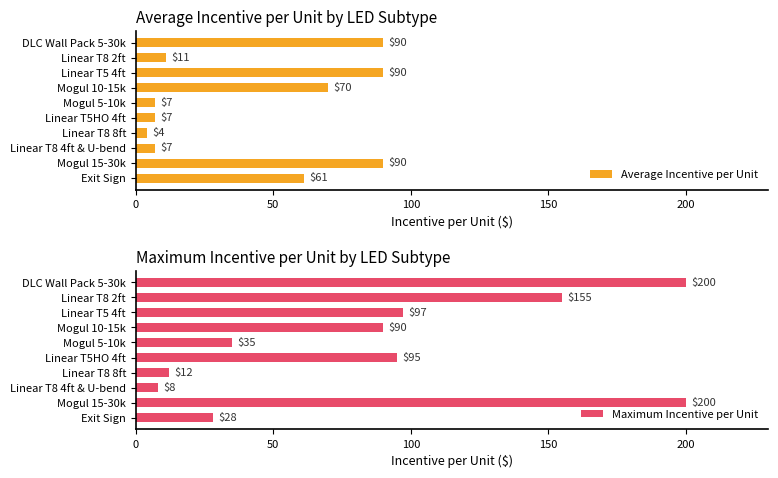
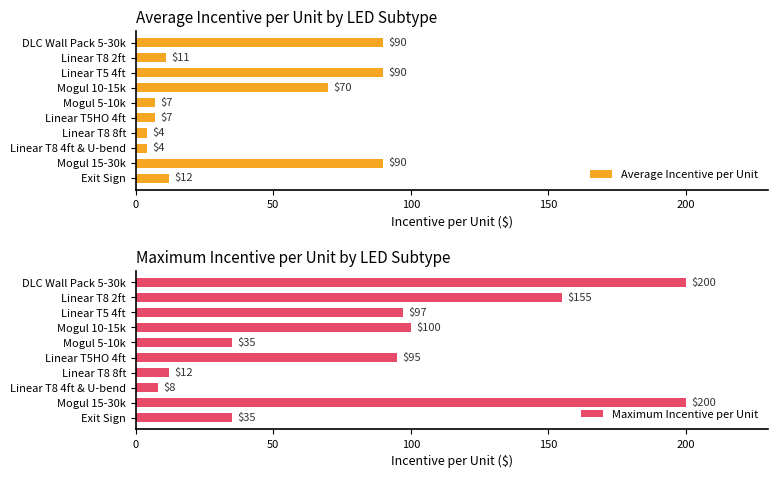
  {
    "Average Incentive per Unit by LED Subtype": {
      "DLC Wall Pack 5-30k": "$90",
      "Linear T8 2ft": "$11",
      "Linear T5 4ft": "$90",
      "Mogul 10-15k": "$70",
      "Mogul 5-10k": "$7",
      "Linear T5HO 4ft": "$7",
      "Linear T8 8ft": "$4",
-     "Linear T8 4ft & U-bend": "$7",
+     "Linear T8 4ft & U-bend": "$4",
      "Mogul 15-30k": "$90",
-     "Exit Sign": "$61"
+     "Exit Sign": "$12"
    },
    "Maximum Incentive per Unit by LED Subtype": {
      "DLC Wall Pack 5-30k": "$200",
      "Linear T8 2ft": "$155",
      "Linear T5 4ft": "$97",
-     "Mogul 10-15k": "$90",
+     "Mogul 10-15k": "$100",
      "Mogul 5-10k": "$35",
      "Linear T5HO 4ft": "$95",
      "Linear T8 8ft": "$12",
      "Linear T8 4ft & U-bend": "$8",
      "Mogul 15-30k": "$200",
-     "Exit Sign": "$28"
+     "Exit Sign": "$35"
    }
  }
